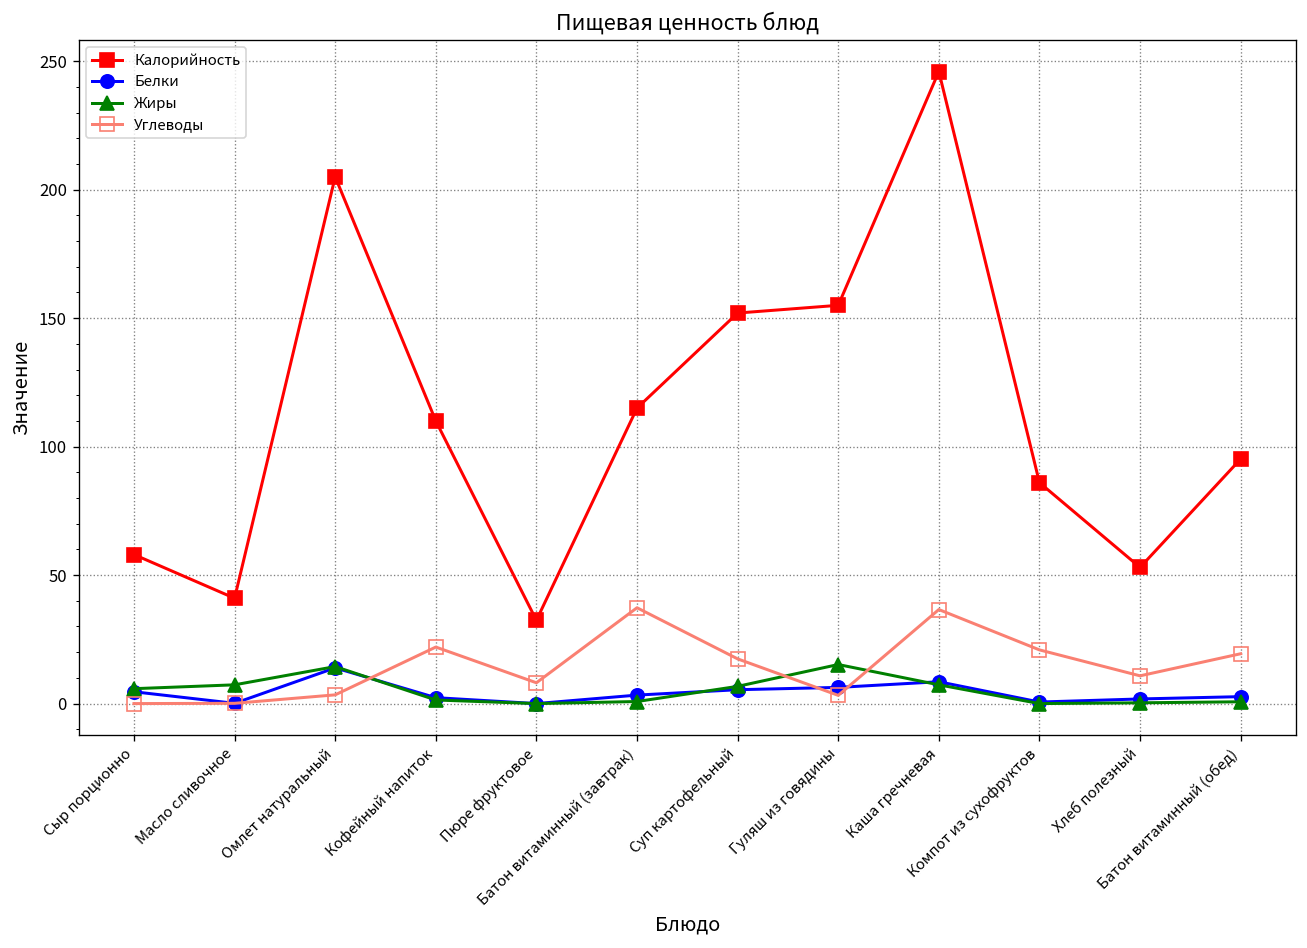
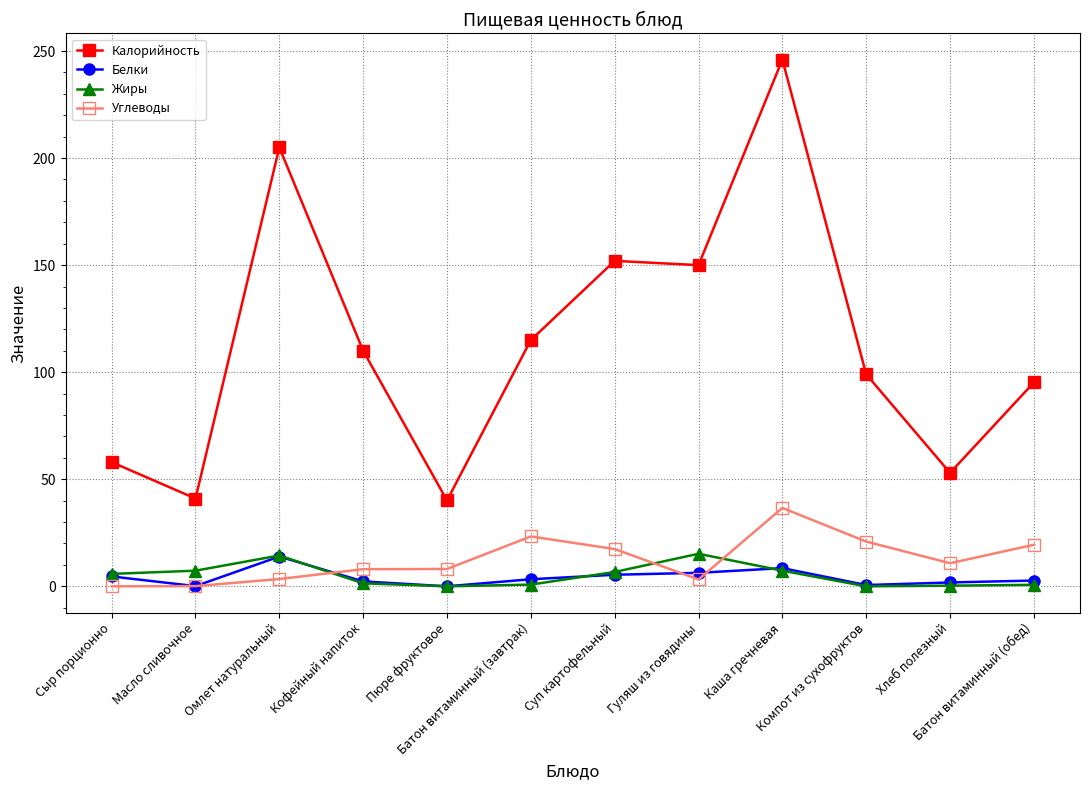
  {
    "Калорийность": {
      "Сыр порционно": 58,
      "Масло сливочное": 41,
      "Омлет натуральный": 205,
      "Кофейный напиток": 110,
-     "Пюре фруктовое": 32,
+     "Пюре фруктовое": 40,
      "Батон витаминный (завтрак)": 115,
      "Суп картофельный": 152,
-     "Гуляш из говядины": 155,
+     "Гуляш из говядины": 150,
      "Каша гречневая": 246,
-     "Компот из сухофруктов": 86,
+     "Компот из сухофруктов": 99,
      "Хлеб полезный": 53,
      "Батон витаминный (обед)": 95
    },
    "Белки": {
      "Сыр порционно": 5,
      "Батон витаминный (завтрак)": 3,
      "Суп картофельный": 5,
      "Гуляш из говядины": 6,
      "Каша гречневая": 9,
      "Хлеб полезный": 2,
      "Батон витаминный (обед)": 3
    },
    "Жиры": {
      "Сыр порционно": 6,
      "Масло сливочное": 7,
      "Батон витаминный (завтрак)": 1,
      "Суп картофельный": 7,
      "Гуляш из говядины": 15,
      "Каша гречневая": 7,
      "Хлеб полезный": 0,
      "Батон витаминный (обед)": 1
    },
    "Углеводы": {
      "Сыр порционно": 0,
      "Омлет натуральный": 3,
-     "Кофейный напиток": 22,
+     "Кофейный напиток": 8,
      "Пюре фруктовое": 8,
-     "Батон витаминный (завтрак)": 37,
+     "Батон витаминный (завтрак)": 23,
      "Суп картофельный": 17,
      "Гуляш из говядины": 3,
      "Каша гречневая": 37,
      "Компот из сухофруктов": 21,
      "Хлеб полезный": 11,
      "Батон витаминный (обед)": 19
    }
  }
